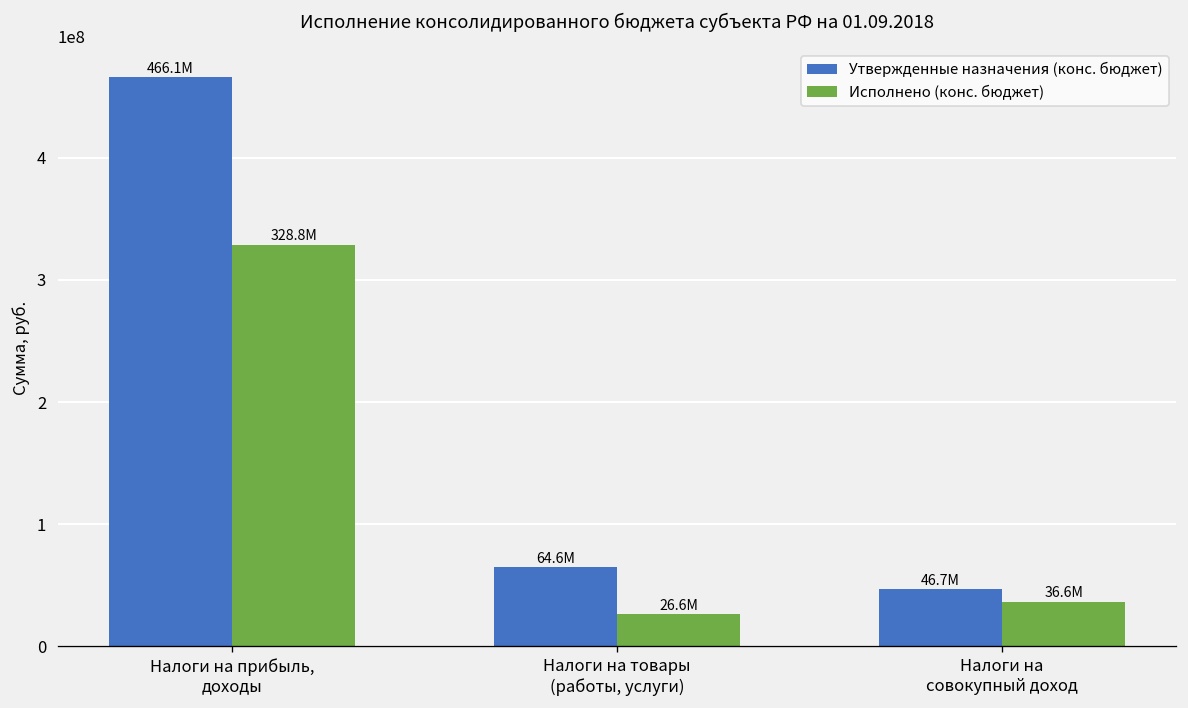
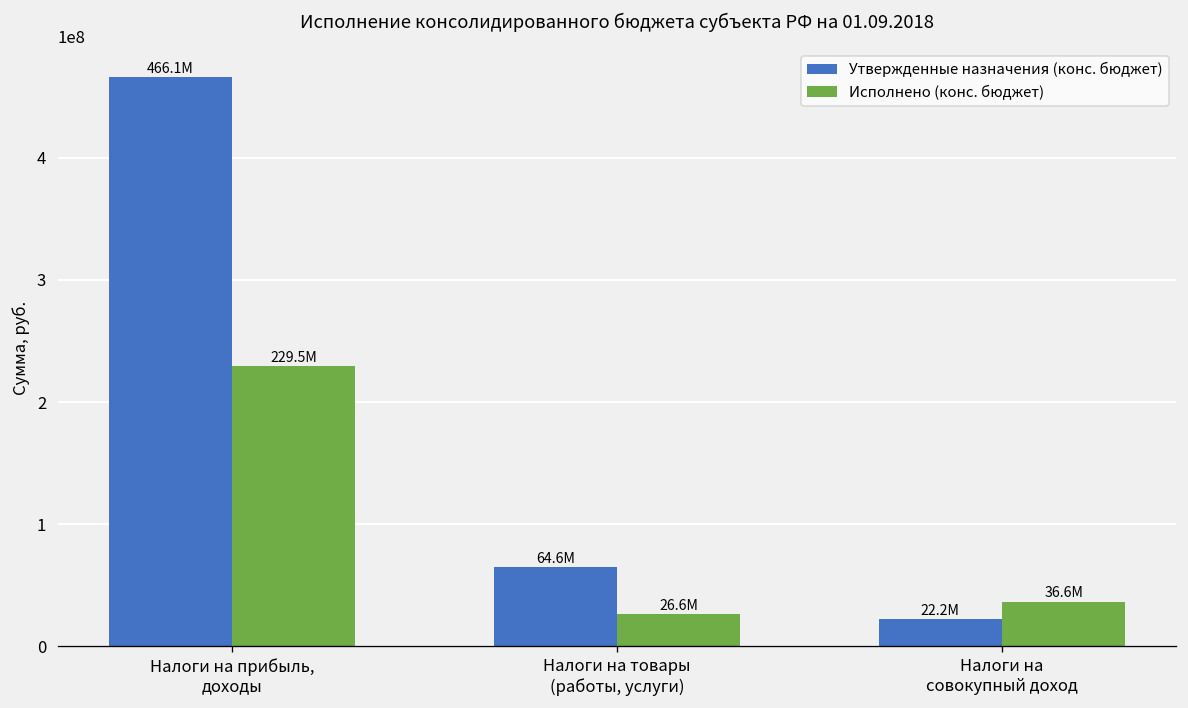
  {
    "Утвержденные назначения (конс. бюджет)": {
      "Налоги на прибыль, доходы": "466.1M",
      "Налоги на товары (работы, услуги)": "64.6M",
-     "Налоги на совокупный доход": "46.7M"
+     "Налоги на совокупный доход": "22.2M"
    },
    "Исполнено (конс. бюджет)": {
-     "Налоги на прибыль, доходы": "328.8M",
+     "Налоги на прибыль, доходы": "229.5M",
      "Налоги на товары (работы, услуги)": "26.6M",
      "Налоги на совокупный доход": "36.6M"
    }
  }
